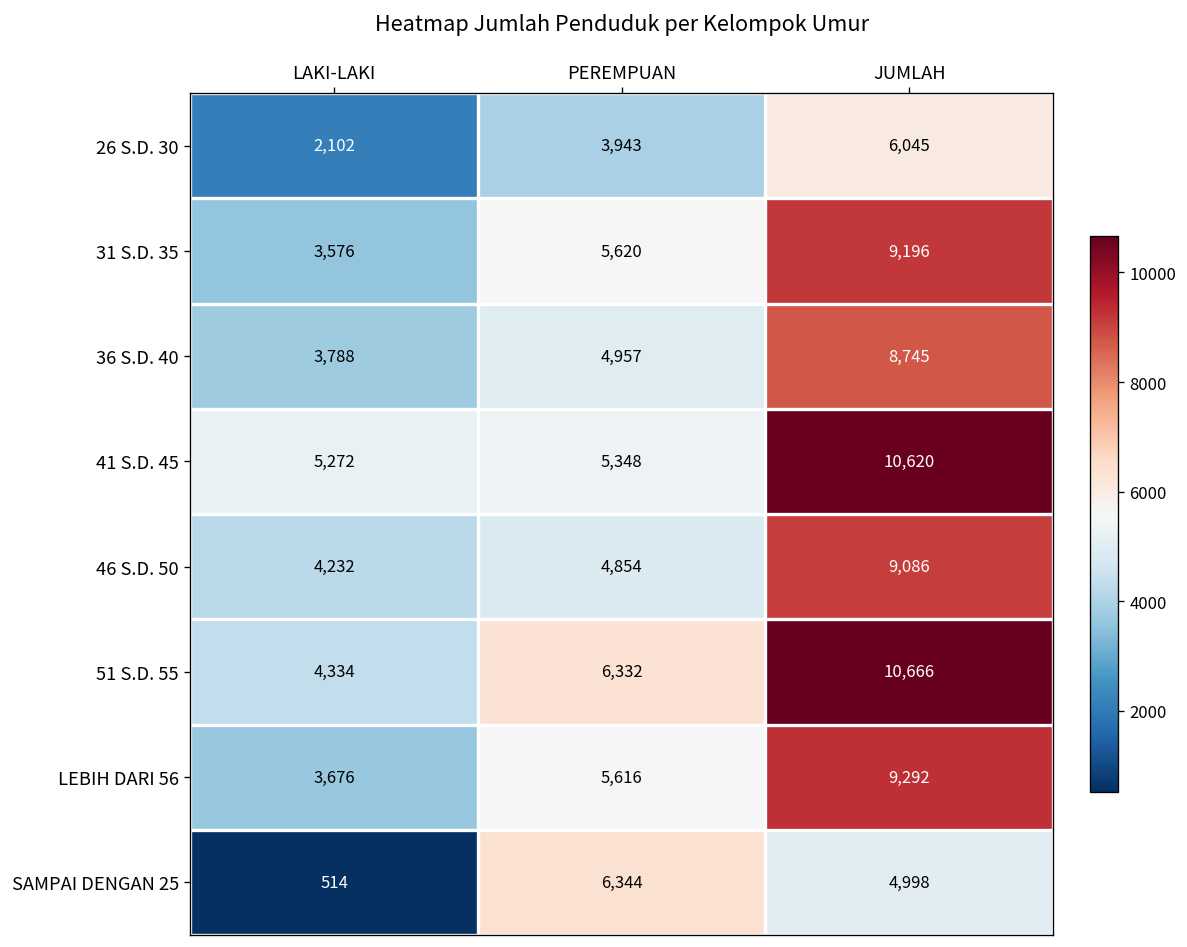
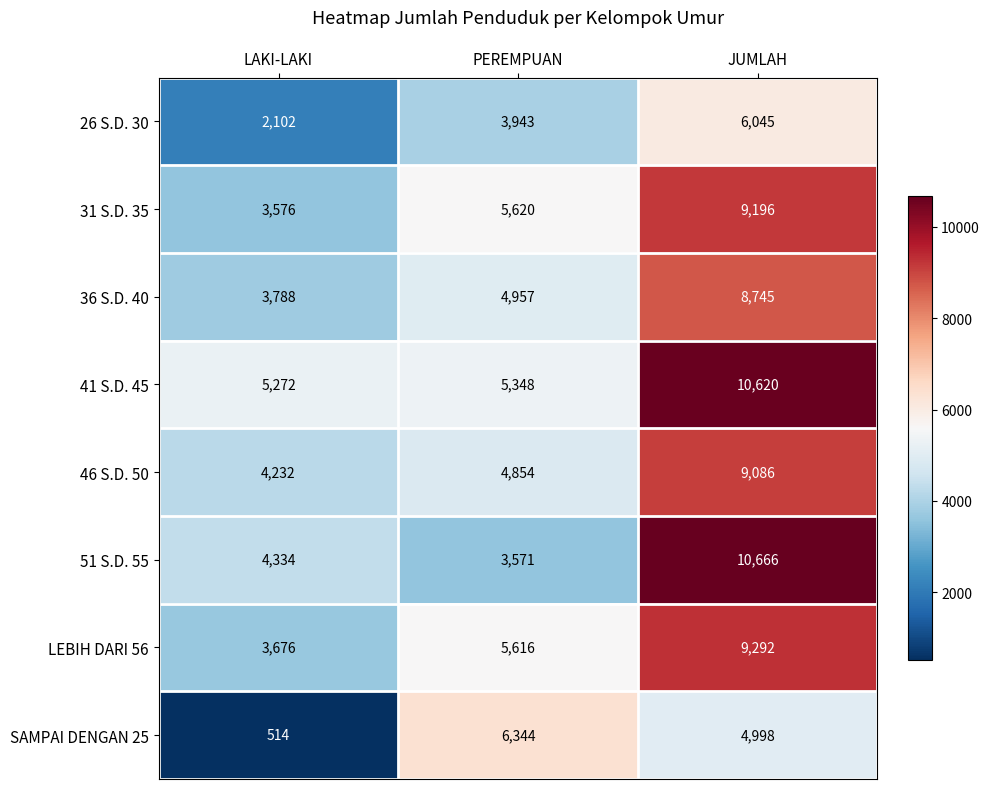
  {
    "26 S.D. 30": {
      "LAKI-LAKI": "2,102",
      "PEREMPUAN": "3,943",
      "JUMLAH": "6,045"
    },
    "31 S.D. 35": {
      "LAKI-LAKI": "3,576",
      "PEREMPUAN": "5,620",
      "JUMLAH": "9,196"
    },
    "36 S.D. 40": {
      "LAKI-LAKI": "3,788",
      "PEREMPUAN": "4,957",
      "JUMLAH": "8,745"
    },
    "41 S.D. 45": {
      "LAKI-LAKI": "5,272",
      "PEREMPUAN": "5,348",
      "JUMLAH": "10,620"
    },
    "46 S.D. 50": {
      "LAKI-LAKI": "4,232",
      "PEREMPUAN": "4,854",
      "JUMLAH": "9,086"
    },
    "51 S.D. 55": {
      "LAKI-LAKI": "4,334",
-     "PEREMPUAN": "6,332",
+     "PEREMPUAN": "3,571",
      "JUMLAH": "10,666"
    },
    "LEBIH DARI 56": {
      "LAKI-LAKI": "3,676",
      "PEREMPUAN": "5,616",
      "JUMLAH": "9,292"
    },
    "SAMPAI DENGAN 25": {
      "LAKI-LAKI": "514",
      "PEREMPUAN": "6,344",
      "JUMLAH": "4,998"
    }
  }
